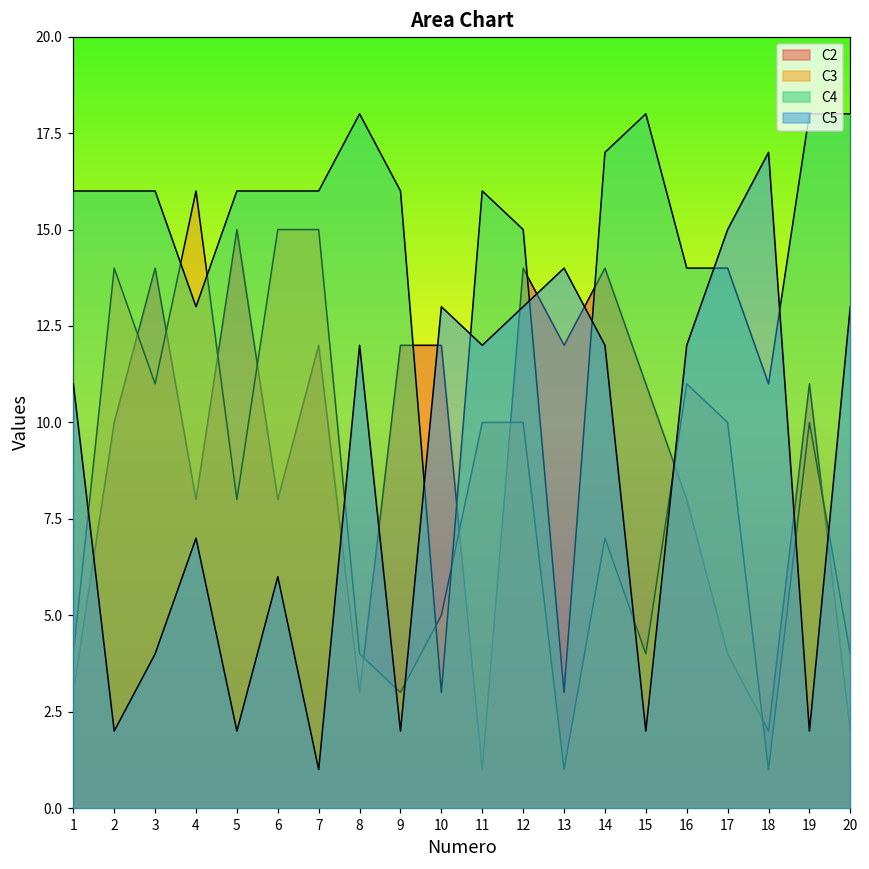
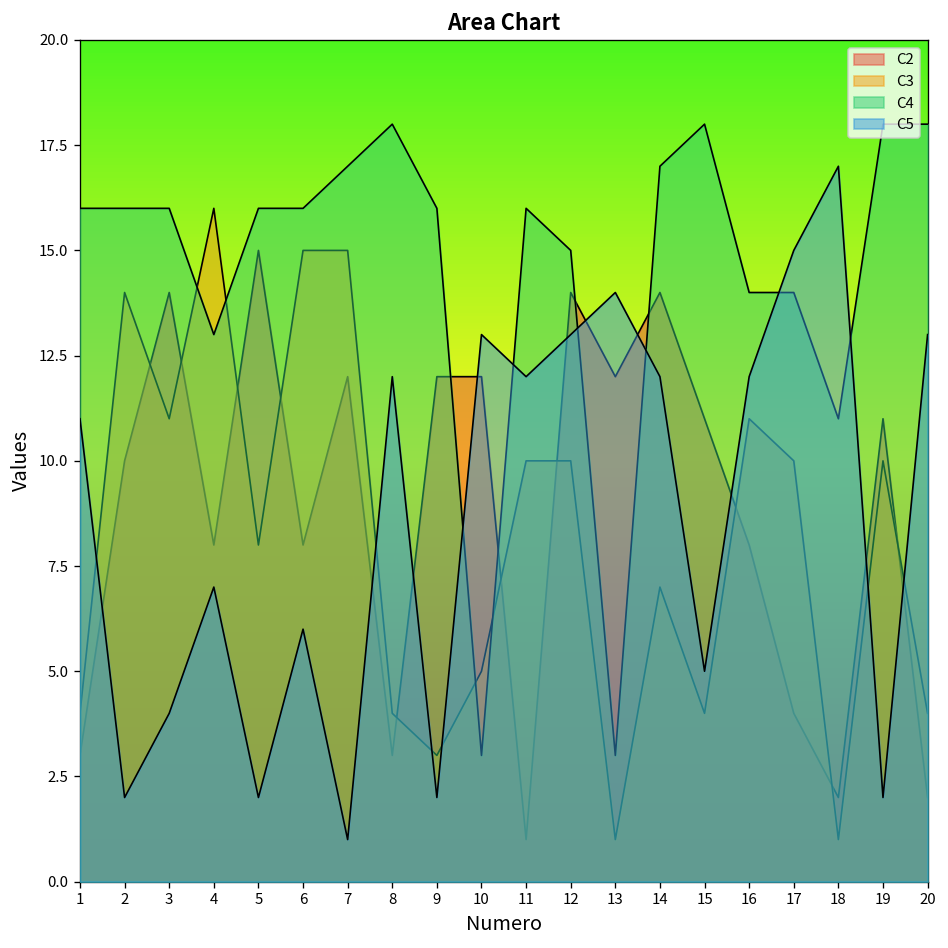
  {
    "C2": {
      "1": 3,
      "2": 10,
      "3": 14,
      "4": 8,
      "5": 15,
      "6": 8,
      "7": 12,
      "8": 3,
      "9": 12,
      "10": 12,
      "11": 1,
      "12": 14,
      "13": 12,
      "14": 14,
      "15": 11,
      "16": 8,
      "17": 4,
      "18": 2,
      "19": 11,
      "20": 2
    },
    "C3": {
      "1": 4,
      "2": 14,
      "3": 11,
      "4": 16,
      "5": 8,
      "6": 15,
      "7": 15,
      "8": 4,
      "9": 3,
      "10": 5,
      "11": 10,
      "12": 10,
      "13": 1,
      "14": 7,
      "15": 4,
      "16": 11,
      "17": 10,
      "18": 1,
      "19": 10,
      "20": 4
    },
    "C4": {
      "1": 16,
      "2": 16,
      "3": 16,
      "4": 13,
      "5": 16,
      "6": 16,
-     "7": 16,
+     "7": 17,
      "8": 18,
      "9": 16,
      "10": 3,
      "11": 16,
      "12": 15,
      "13": 3,
      "14": 17,
      "15": 18,
      "16": 14,
      "17": 14,
      "18": 11,
      "20": 18
    },
    "C5": {
      "1": 11,
      "2": 2,
      "3": 4,
      "4": 7,
      "5": 2,
      "6": 6,
      "7": 1,
      "8": 12,
      "9": 2,
      "10": 13,
      "11": 12,
      "12": 13,
      "13": 14,
      "14": 12,
-     "15": 2,
+     "15": 5,
      "16": 12,
      "17": 15,
      "18": 17,
      "19": 2,
      "20": 13
    }
  }
